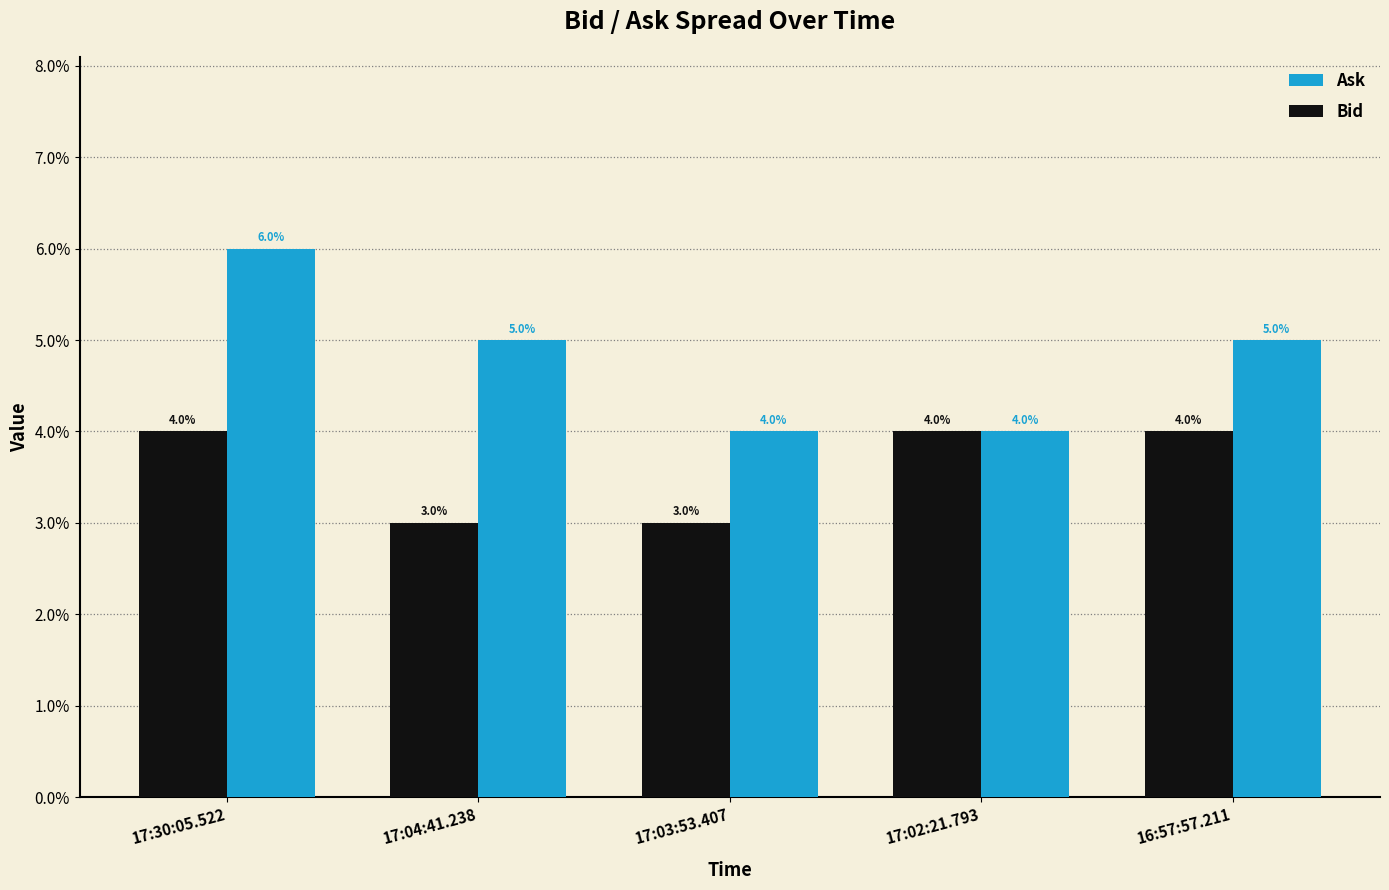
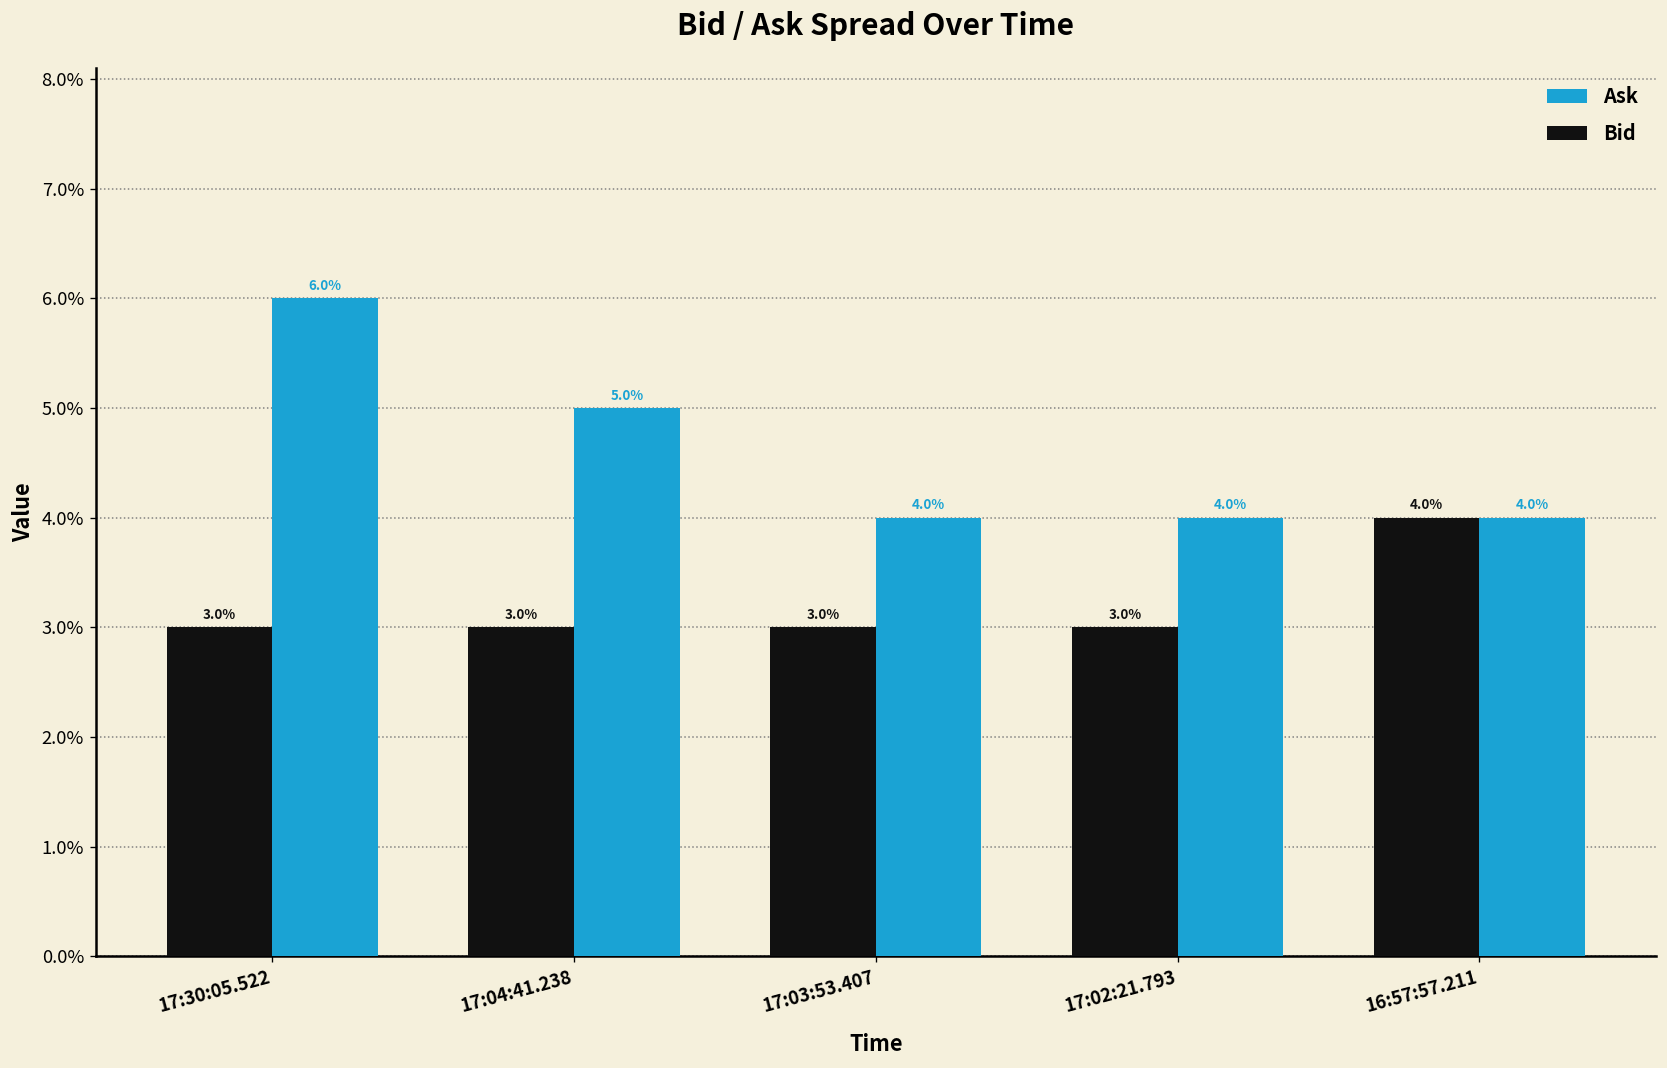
  {
    "Ask": {
      "17:30:05.522": "6.0%",
      "17:04:41.238": "5.0%",
      "17:03:53.407": "4.0%",
      "17:02:21.793": "4.0%",
-     "16:57:57.211": "5.0%"
+     "16:57:57.211": "4.0%"
    },
    "Bid": {
-     "17:30:05.522": "4.0%",
+     "17:30:05.522": "3.0%",
      "17:04:41.238": "3.0%",
      "17:03:53.407": "3.0%",
-     "17:02:21.793": "4.0%",
+     "17:02:21.793": "3.0%",
      "16:57:57.211": "4.0%"
    }
  }
